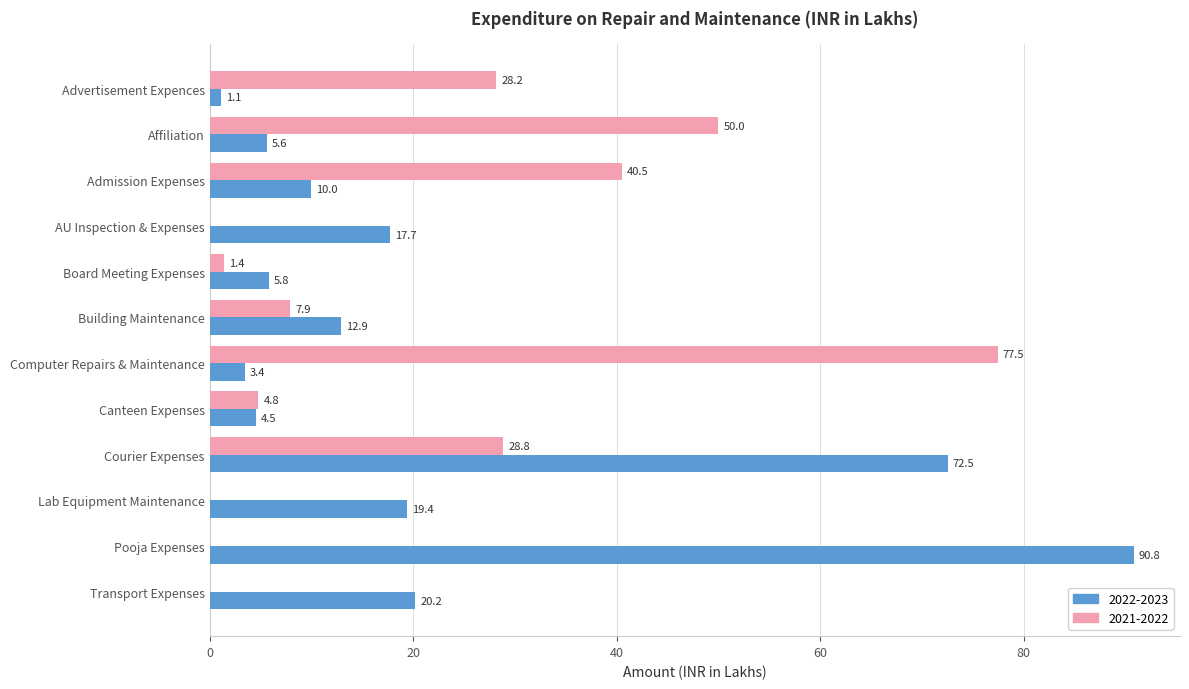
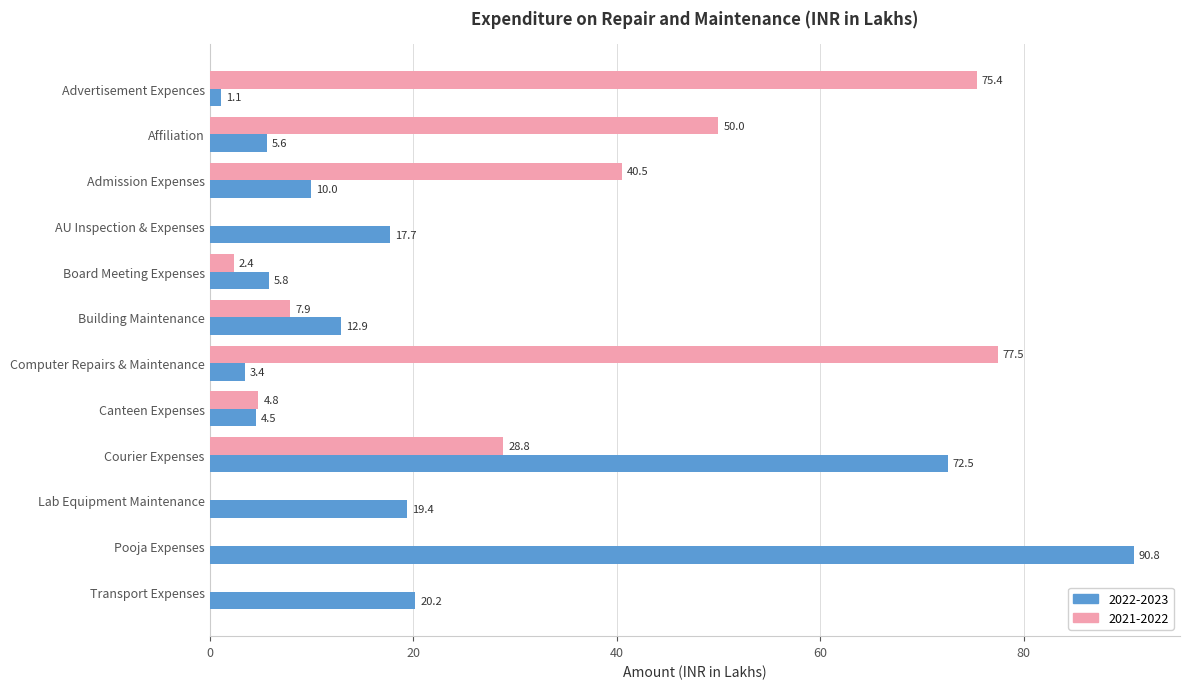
  {
    "2022-2023": {
      "Advertisement Expences": 1.1,
      "Affiliation": 5.6,
      "Admission Expenses": 10.0,
      "AU Inspection & Expenses": 17.7,
      "Board Meeting Expenses": 5.8,
      "Building Maintenance": 12.9,
      "Computer Repairs & Maintenance": 3.4,
      "Canteen Expenses": 4.5,
      "Courier Expenses": 72.5,
      "Lab Equipment Maintenance": 19.4,
      "Pooja Expenses": 90.8,
      "Transport Expenses": 20.2
    },
    "2021-2022": {
-     "Advertisement Expences": 28.2,
+     "Advertisement Expences": 75.4,
      "Affiliation": 50.0,
      "Admission Expenses": 40.5,
-     "Board Meeting Expenses": 1.4,
+     "Board Meeting Expenses": 2.4,
      "Building Maintenance": 7.9,
      "Computer Repairs & Maintenance": 77.5,
      "Canteen Expenses": 4.8,
      "Courier Expenses": 28.8
    }
  }
